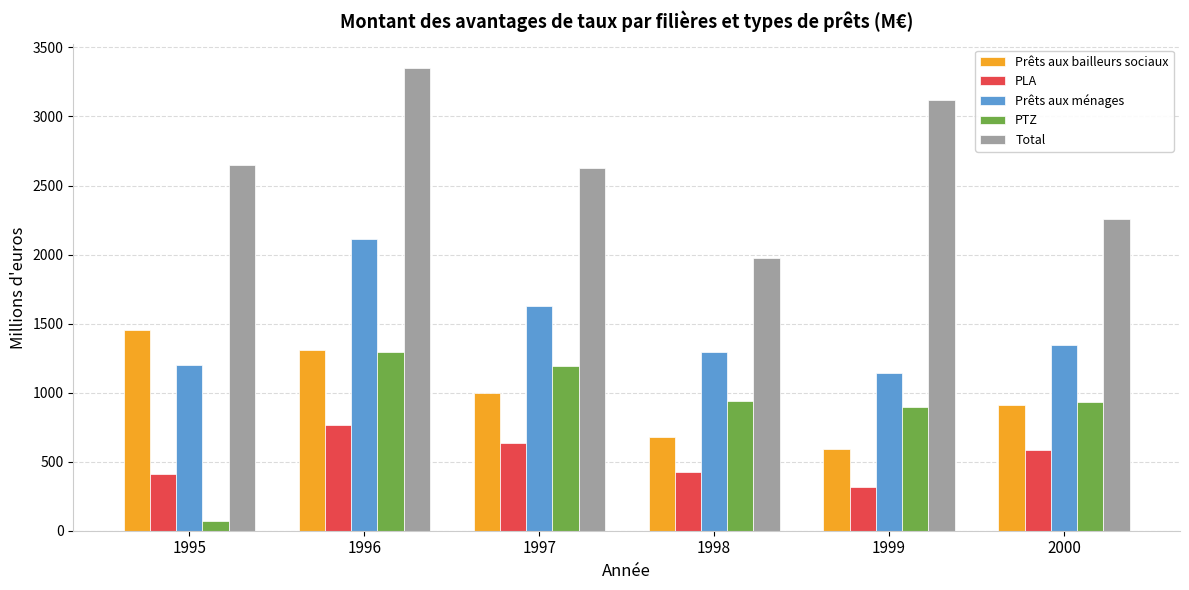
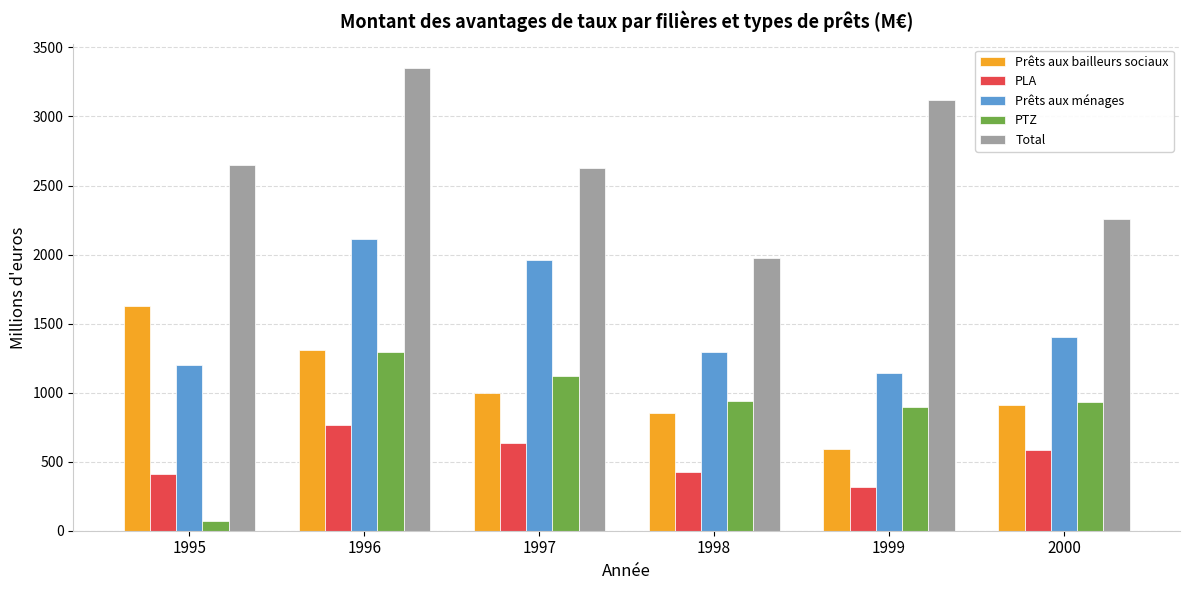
  {
    "Prêts aux bailleurs sociaux": {
-     "1995": 1450,
+     "1995": 1630,
      "1996": 1310,
      "1997": 1000,
-     "1998": 680,
+     "1998": 850,
      "1999": 590,
      "2000": 910
    },
    "PLA": {
      "1995": 410,
      "1996": 760,
      "1997": 630,
      "1998": 420,
      "1999": 320,
      "2000": 580
    },
    "Prêts aux ménages": {
      "1995": 1200,
      "1996": 2120,
-     "1997": 1630,
+     "1997": 1960,
      "1998": 1290,
      "1999": 1150,
-     "2000": 1340
+     "2000": 1400
    },
    "PTZ": {
      "1995": 70,
      "1996": 1290,
-     "1997": 1190,
+     "1997": 1120,
      "1998": 940,
      "1999": 900,
      "2000": 930
    },
    "Total": {
      "1995": 2650,
      "1996": 3350,
      "1997": 2630,
      "1998": 1970,
      "1999": 3120,
      "2000": 2260
    }
  }
